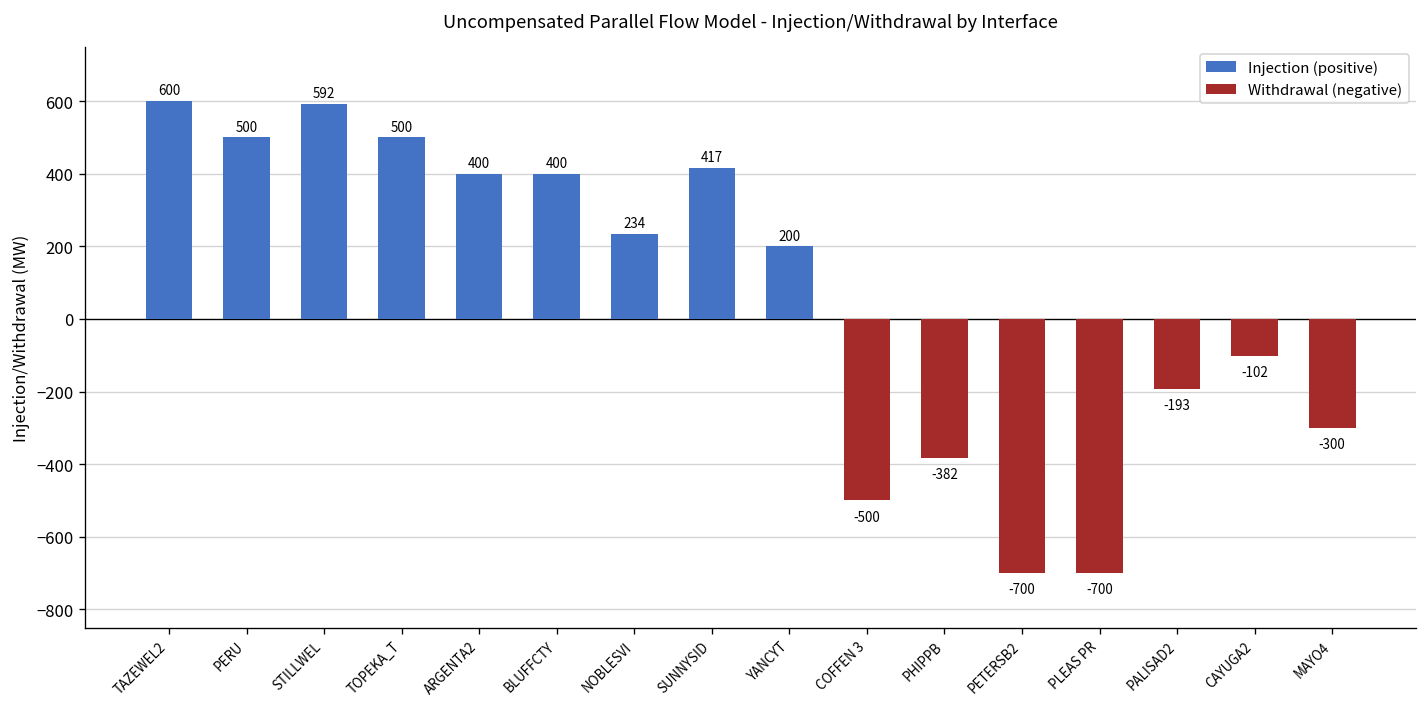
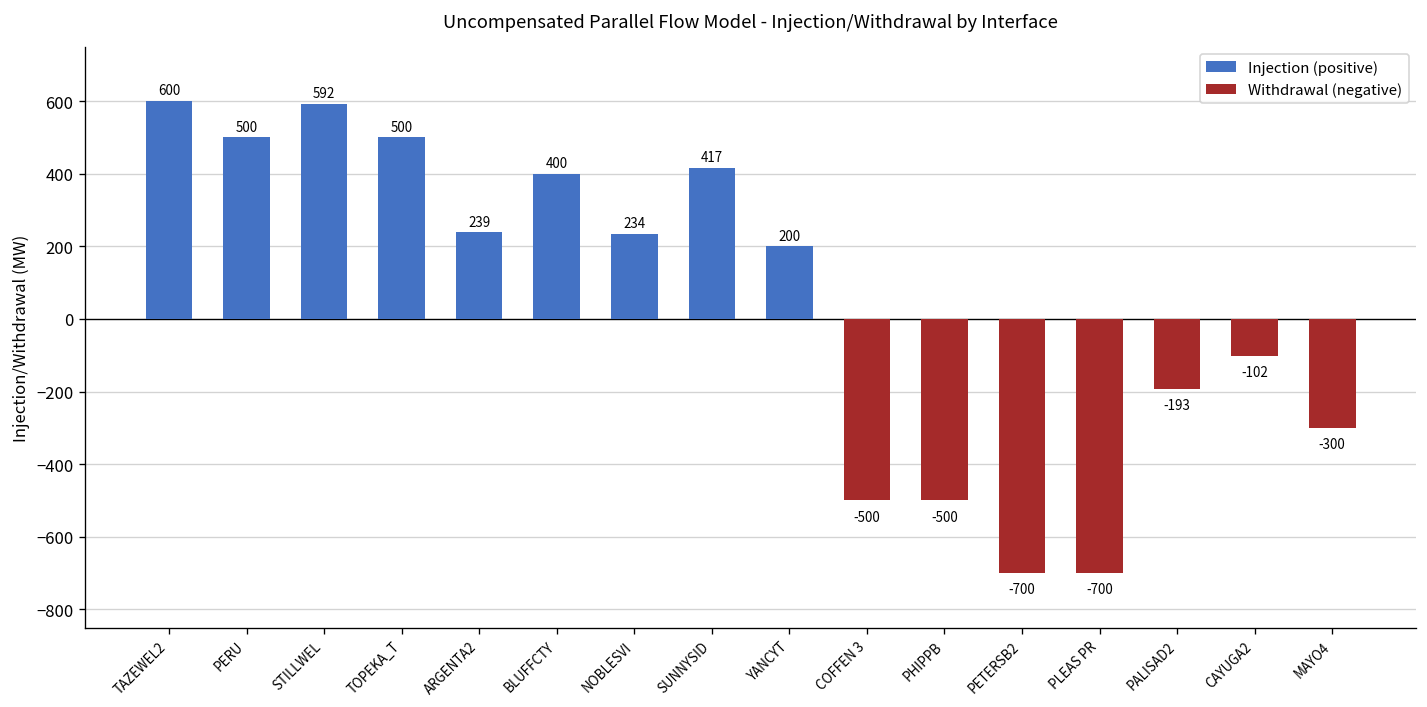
  {
    "Injection (positive)": {
      "TAZEWEL2": 600,
      "PERU": 500,
      "STILLWEL": 592,
      "TOPEKA_T": 500,
-     "ARGENTA2": 400,
+     "ARGENTA2": 239,
      "BLUFFCTY": 400,
      "NOBLESVI": 234,
      "SUNNYSID": 417,
      "YANCYT": 200
    },
    "Withdrawal (negative)": {
      "COFFEN 3": -500,
-     "PHIPPB": -382,
+     "PHIPPB": -500,
      "PETERSB2": -700,
      "PLEAS PR": -700,
      "PALISAD2": -193,
      "CAYUGA2": -102,
      "MAYO4": -300
    }
  }
